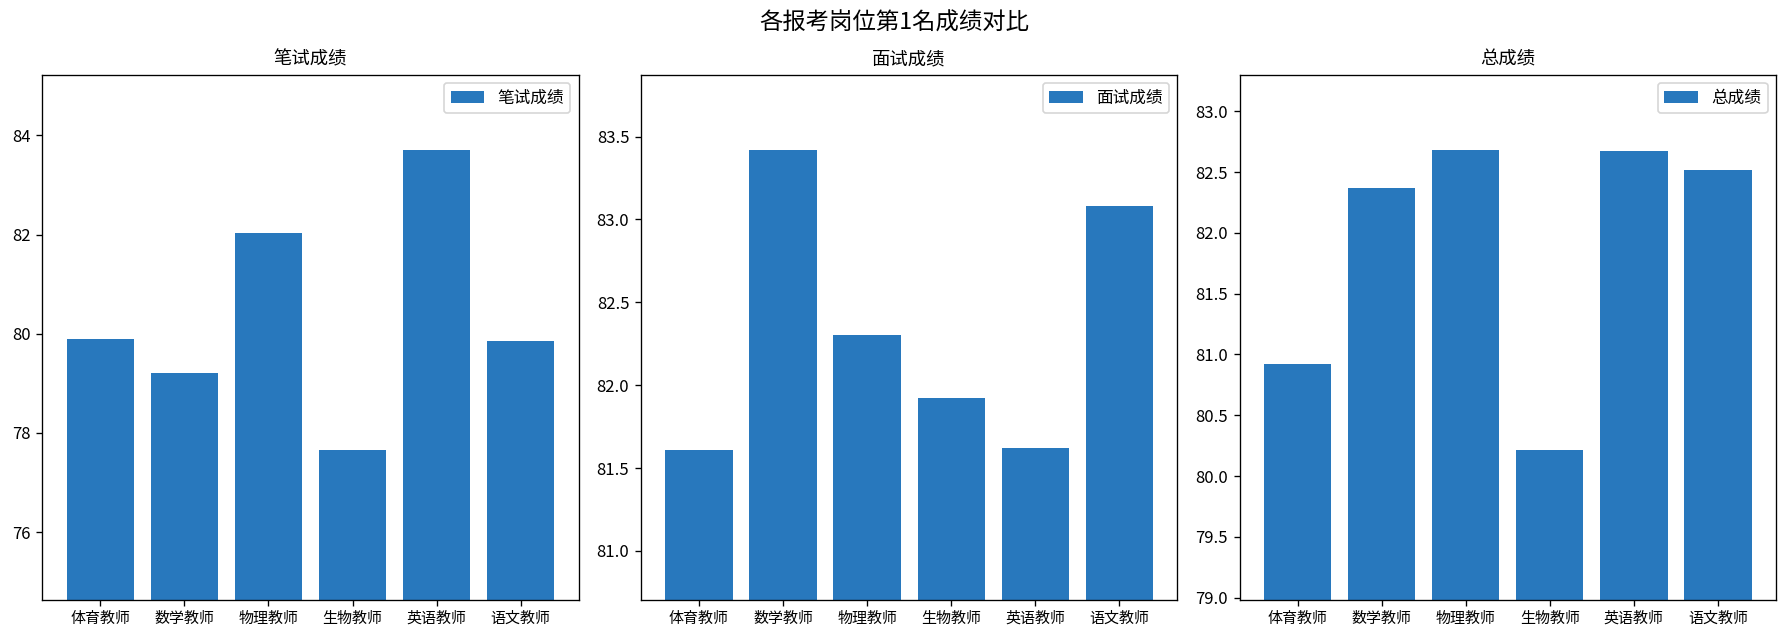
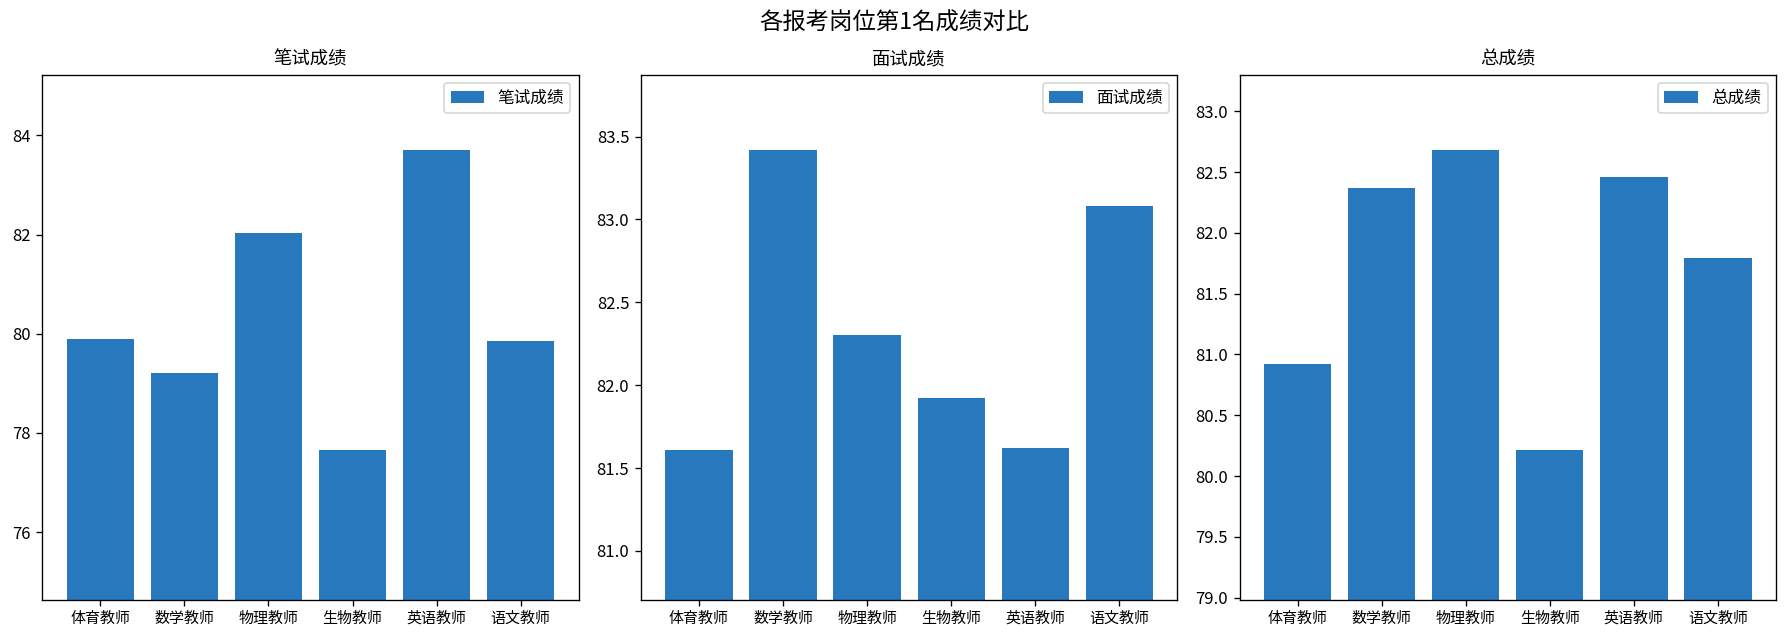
  {
    "笔试成绩": {
      "体育教师": 79.9,
      "数学教师": 79.2,
      "物理教师": 82.0,
      "生物教师": 77.7,
      "英语教师": 83.7,
      "语文教师": 79.9
    },
    "面试成绩": {
      "体育教师": 81.61,
      "数学教师": 83.42,
      "物理教师": 82.30,
      "生物教师": 81.92,
      "英语教师": 81.62,
      "语文教师": 83.08
    },
    "总成绩": {
      "体育教师": 80.92,
      "数学教师": 82.37,
      "物理教师": 82.68,
      "生物教师": 80.22,
-     "英语教师": 82.67,
-     "语文教师": 82.52
+     "英语教师": 82.46,
+     "语文教师": 81.79
    }
  }
